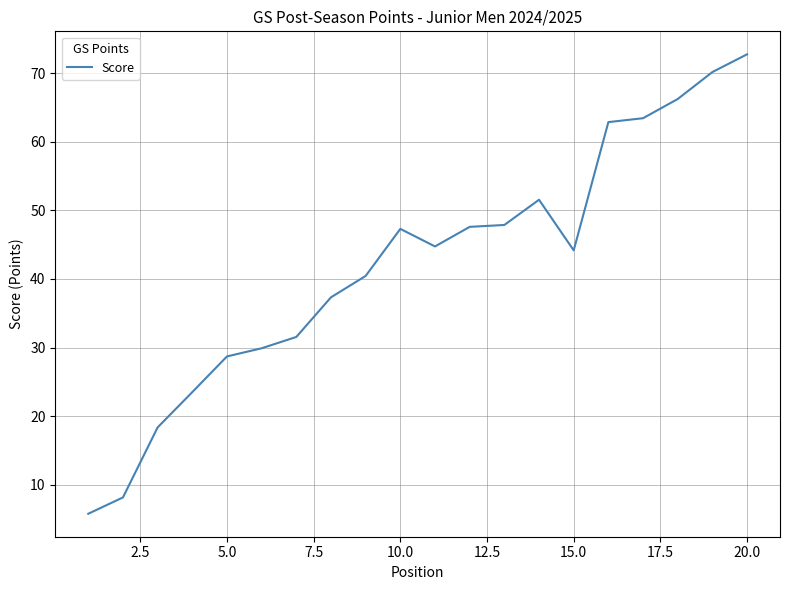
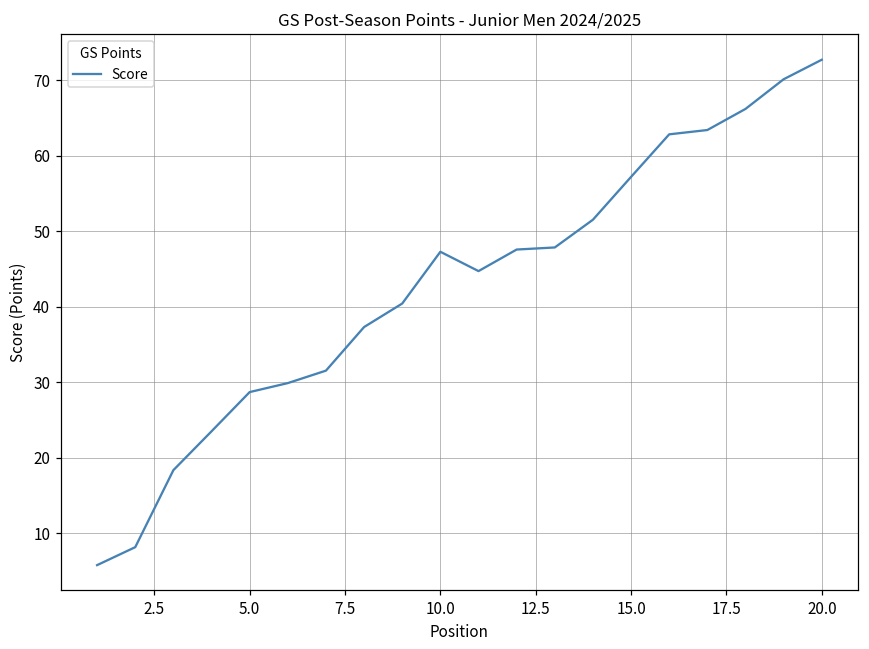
  {
    "5.0": 29,
    "10.0": 47,
-   "15.0": 44,
+   "15.0": 57,
    "20.0": 73
  }
